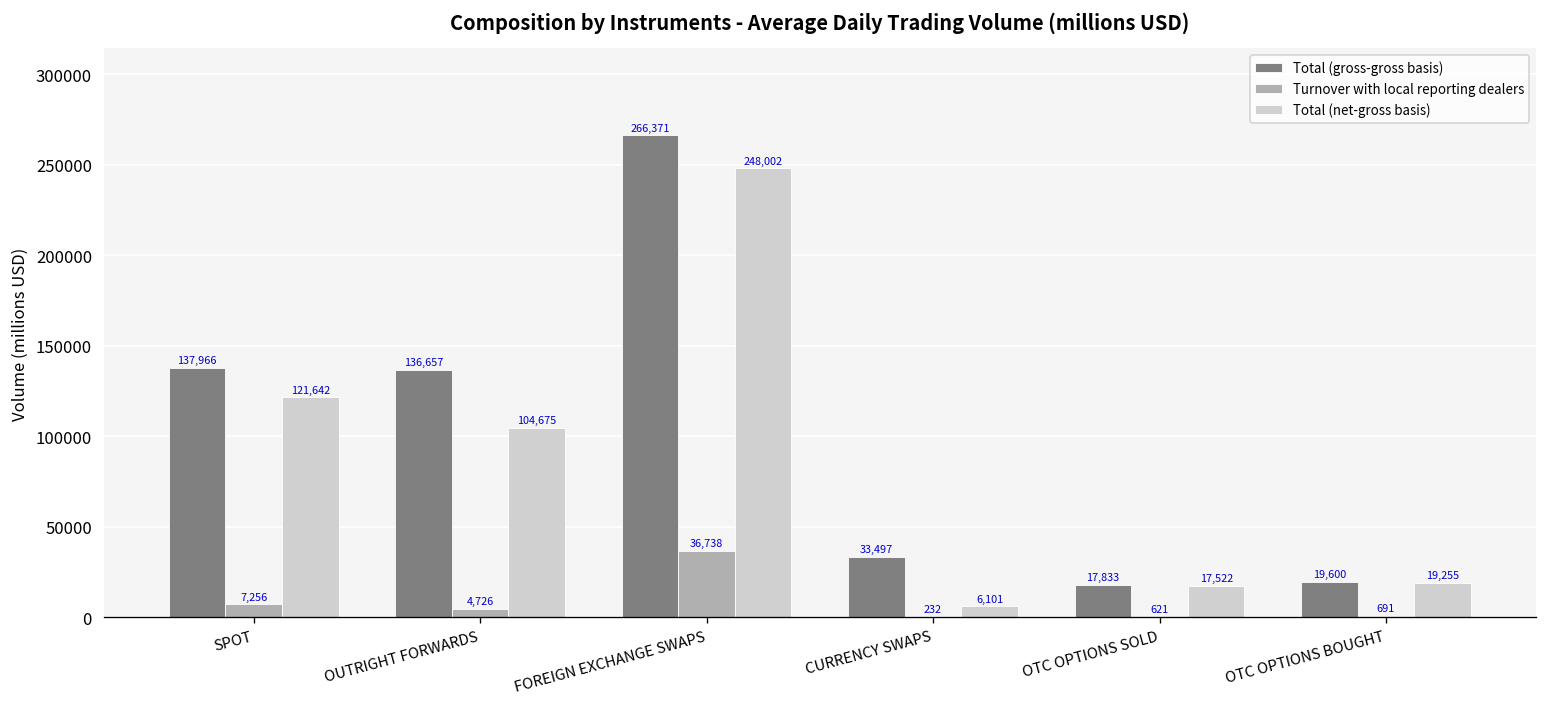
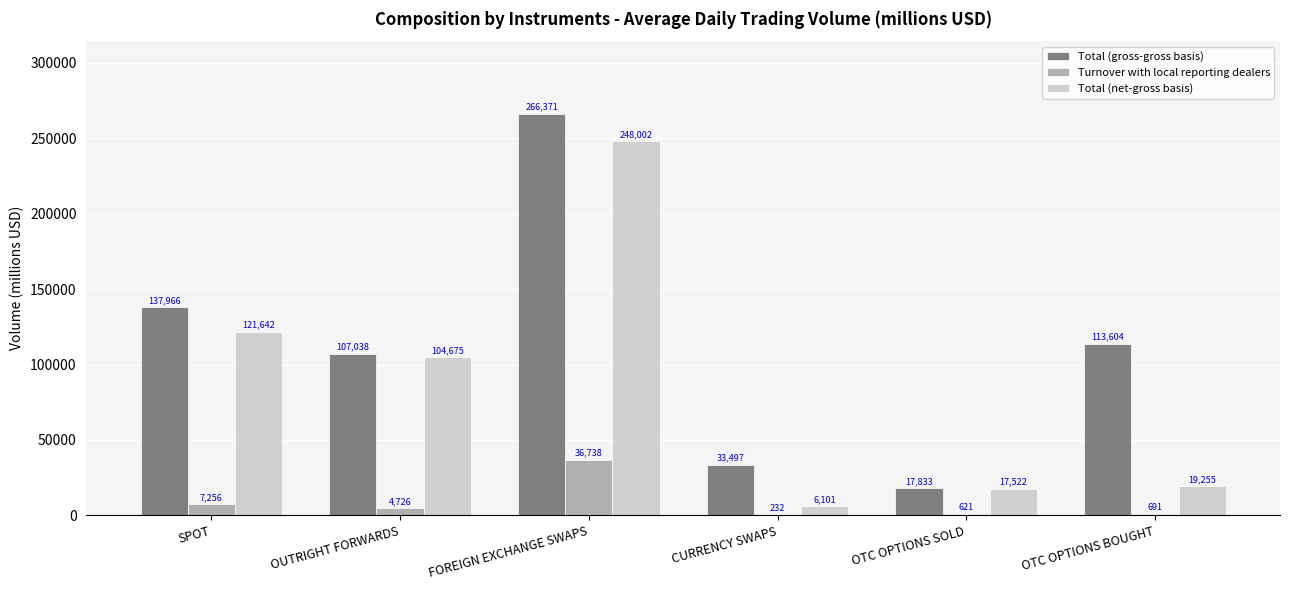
  {
    "Total (gross-gross basis)": {
      "SPOT": "137,966",
-     "OUTRIGHT FORWARDS": "136,657",
+     "OUTRIGHT FORWARDS": "107,038",
      "FOREIGN EXCHANGE SWAPS": "266,371",
      "CURRENCY SWAPS": "33,497",
      "OTC OPTIONS SOLD": "17,833",
-     "OTC OPTIONS BOUGHT": "19,600"
+     "OTC OPTIONS BOUGHT": "113,604"
    }
  }
